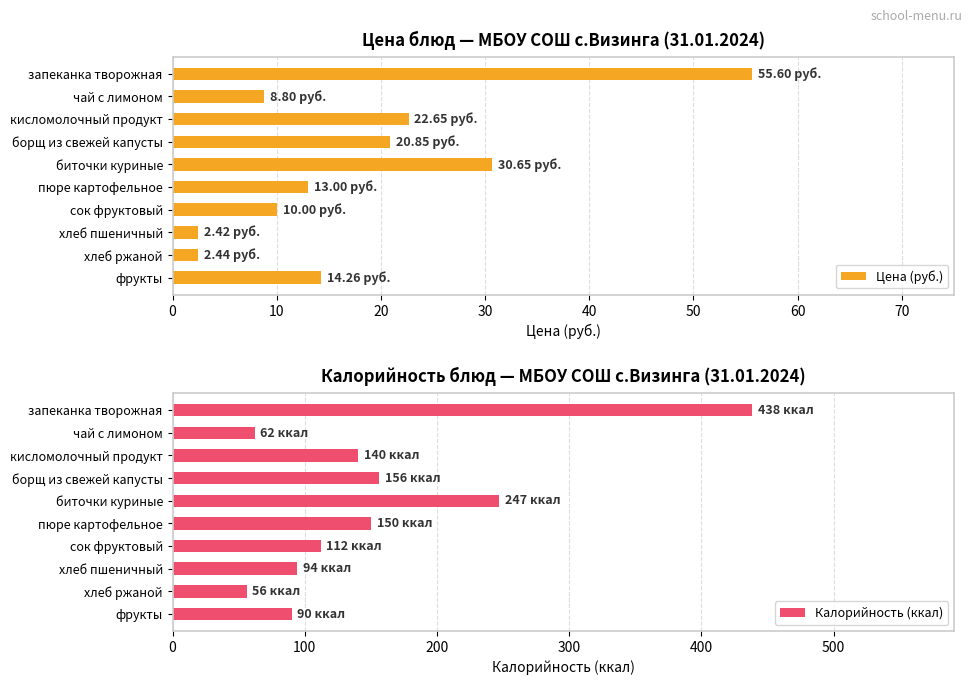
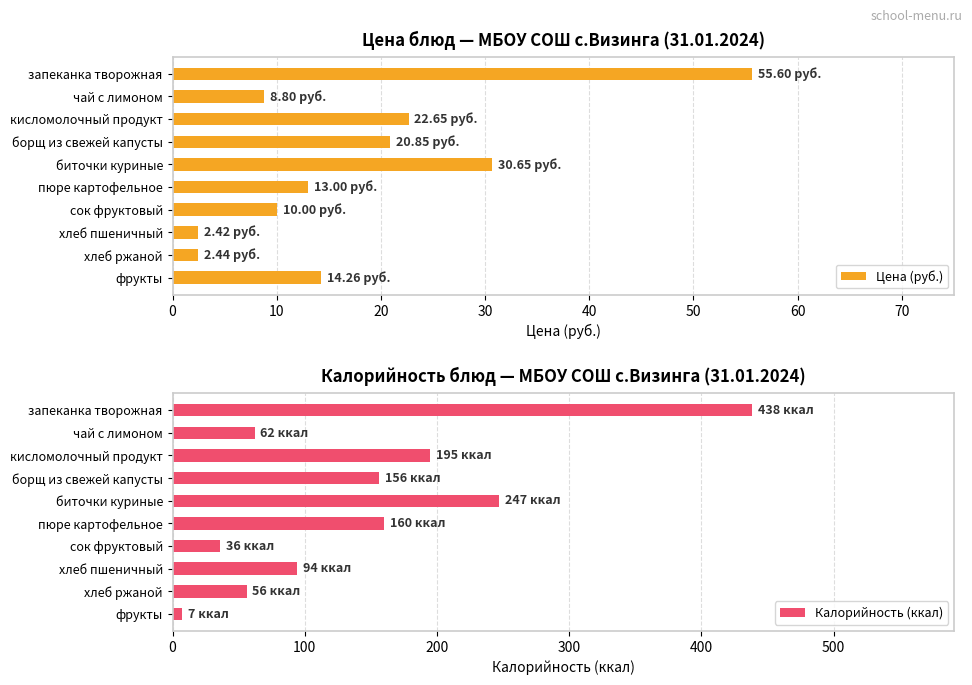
  {
    "Цена блюд — МБОУ СОШ с.Визинга (31.01.2024)": {
      "запеканка творожная": 55.60,
      "чай с лимоном": 8.80,
      "кисломолочный продукт": 22.65,
      "борщ из свежей капусты": 20.85,
      "биточки куриные": 30.65,
      "пюре картофельное": 13.00,
      "сок фруктовый": 10.00,
      "хлеб пшеничный": 2.42,
      "хлеб ржаной": 2.44,
      "фрукты": 14.26
    },
    "Калорийность блюд — МБОУ СОШ с.Визинга (31.01.2024)": {
      "запеканка творожная": 438,
      "чай с лимоном": 62,
-     "кисломолочный продукт": 140,
+     "кисломолочный продукт": 195,
      "борщ из свежей капусты": 156,
      "биточки куриные": 247,
-     "пюре картофельное": 150,
-     "сок фруктовый": 112,
+     "пюре картофельное": 160,
+     "сок фруктовый": 36,
      "хлеб пшеничный": 94,
      "хлеб ржаной": 56,
-     "фрукты": 90
+     "фрукты": 7
    }
  }
